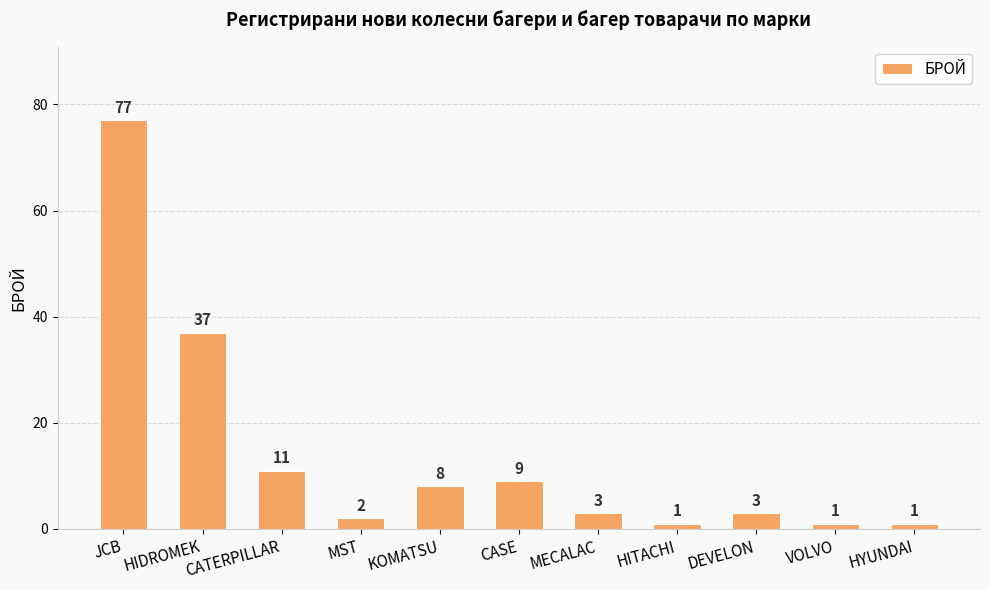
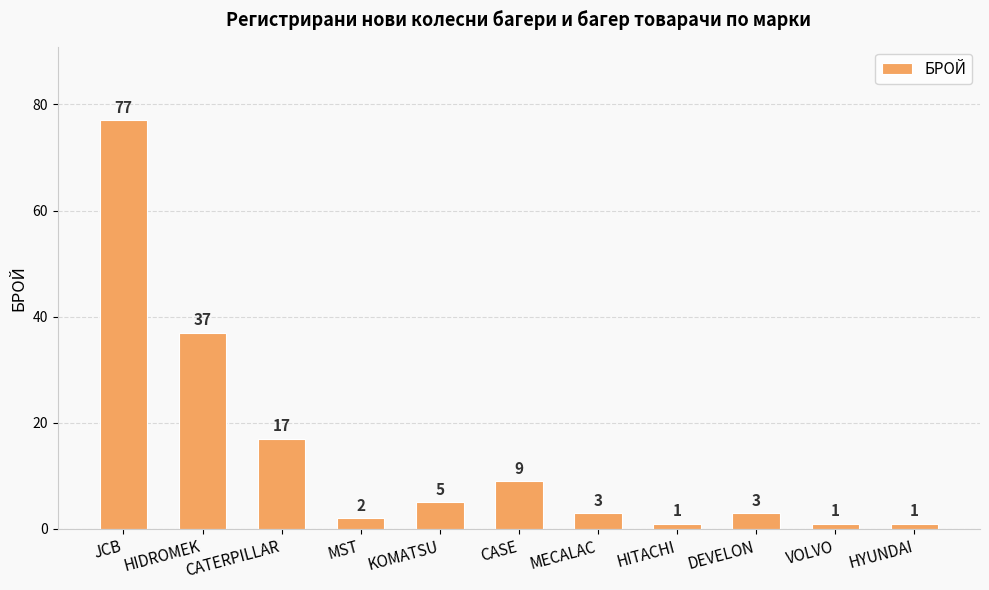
  {
    "JCB": 77,
    "HIDROMEK": 37,
-   "CATERPILLAR": 11,
+   "CATERPILLAR": 17,
    "MST": 2,
-   "KOMATSU": 8,
+   "KOMATSU": 5,
    "CASE": 9,
    "MECALAC": 3,
    "HITACHI": 1,
    "DEVELON": 3,
    "VOLVO": 1,
    "HYUNDAI": 1
  }
